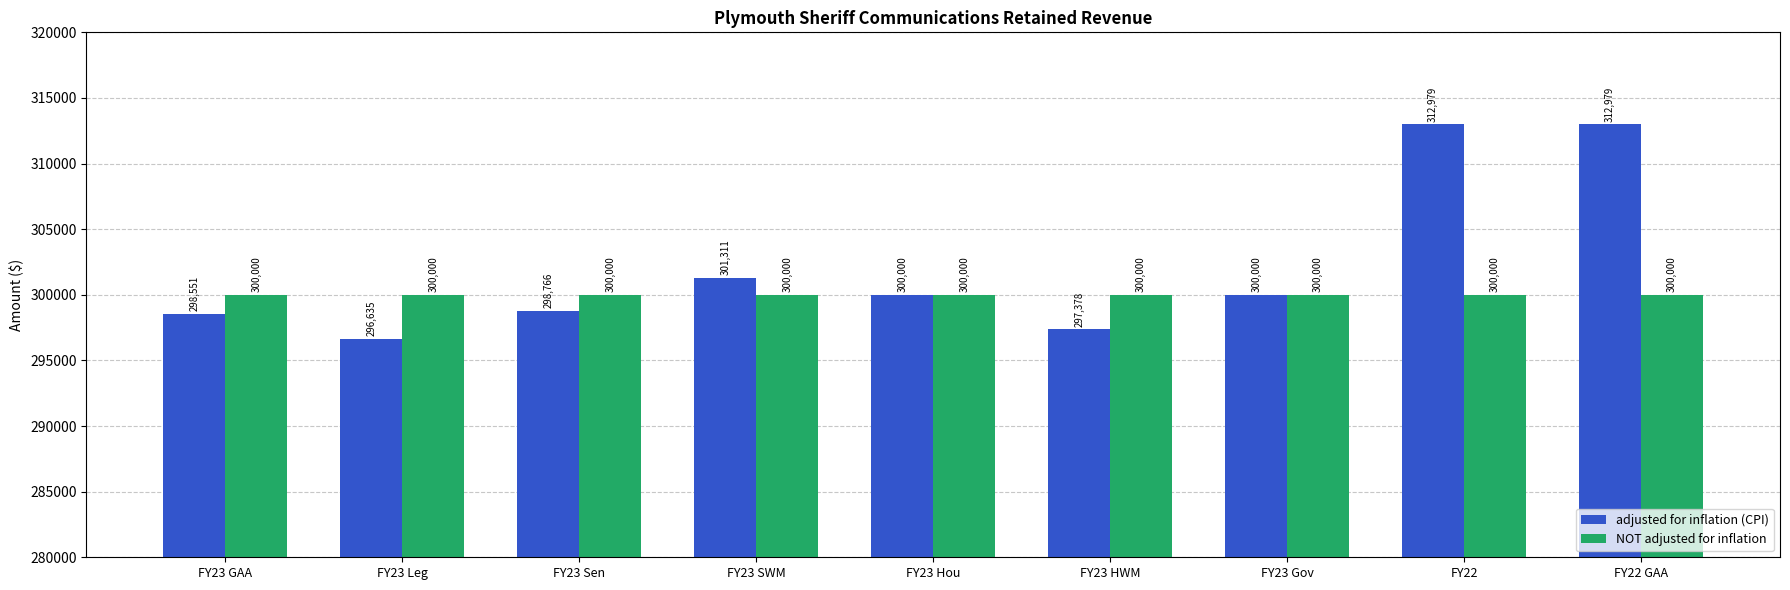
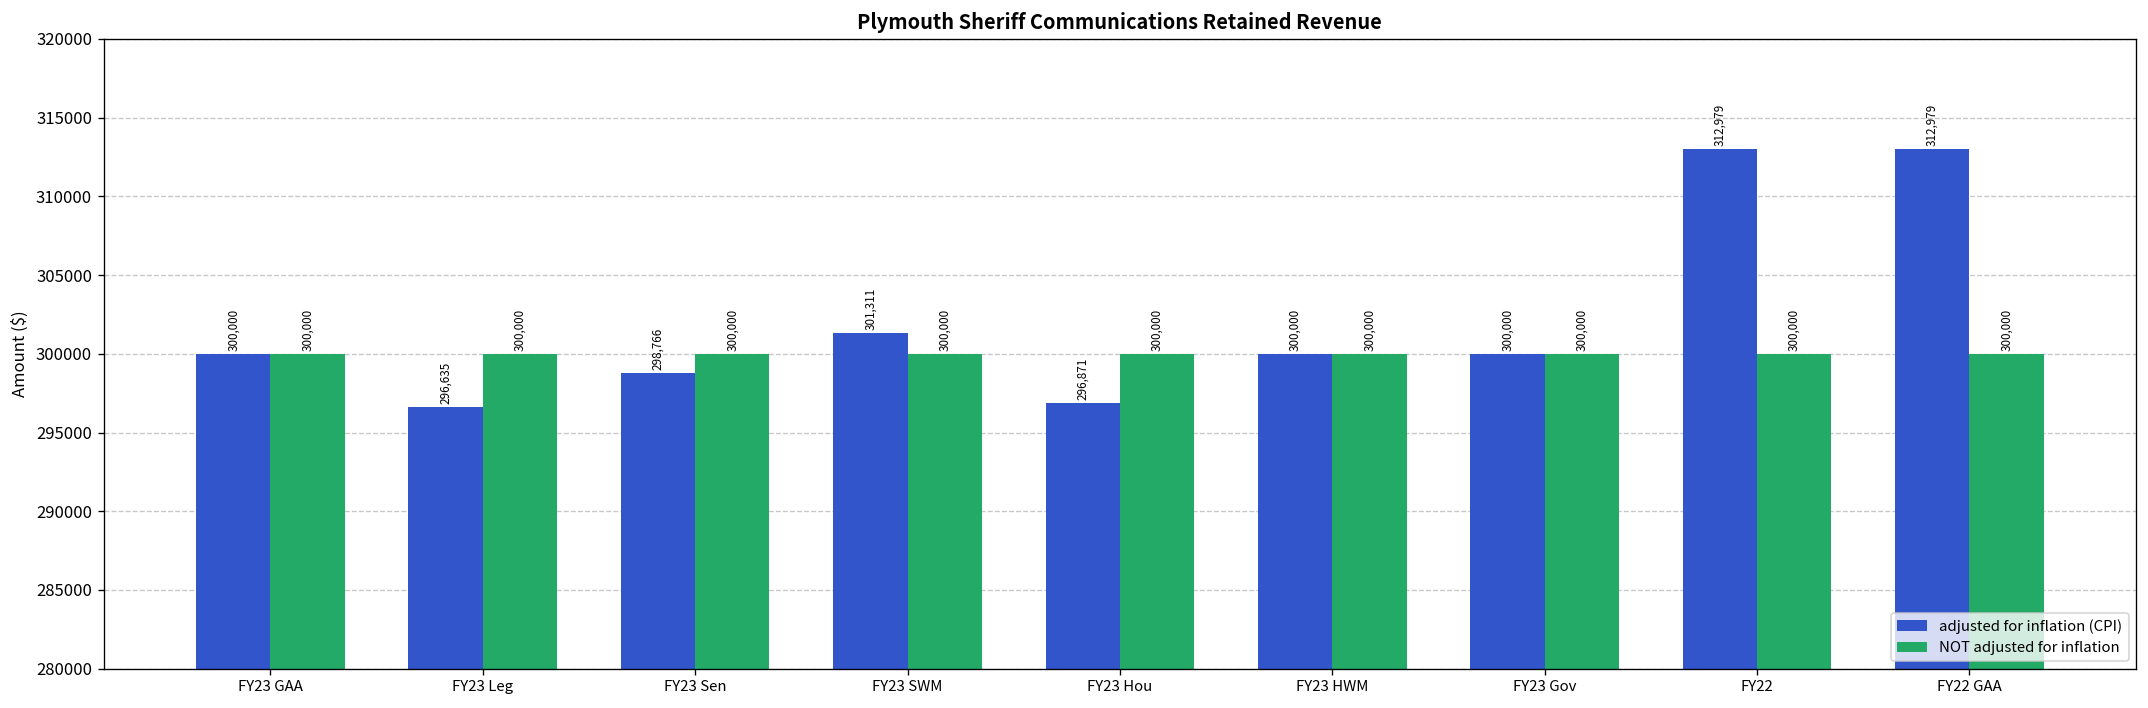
  {
    "adjusted for inflation (CPI)": {
-     "FY23 GAA": "298,551",
+     "FY23 GAA": "300,000",
      "FY23 Leg": "296,635",
      "FY23 Sen": "298,766",
      "FY23 SWM": "301,311",
-     "FY23 Hou": "300,000",
-     "FY23 HWM": "297,378",
+     "FY23 Hou": "296,871",
+     "FY23 HWM": "300,000",
      "FY23 Gov": "300,000",
      "FY22": "312,979",
      "FY22 GAA": "312,979"
    },
    "NOT adjusted for inflation": {
      "FY23 GAA": "300,000",
      "FY23 Leg": "300,000",
      "FY23 Sen": "300,000",
      "FY23 SWM": "300,000",
      "FY23 Hou": "300,000",
      "FY23 HWM": "300,000",
      "FY23 Gov": "300,000",
      "FY22": "300,000",
      "FY22 GAA": "300,000"
    }
  }
